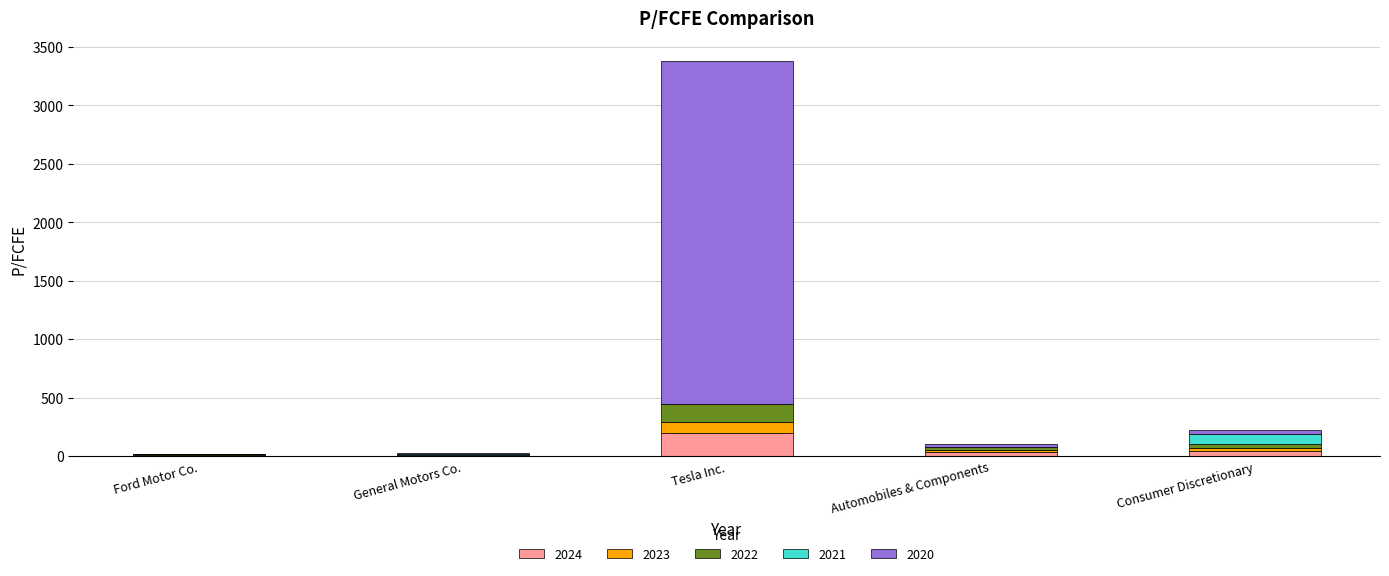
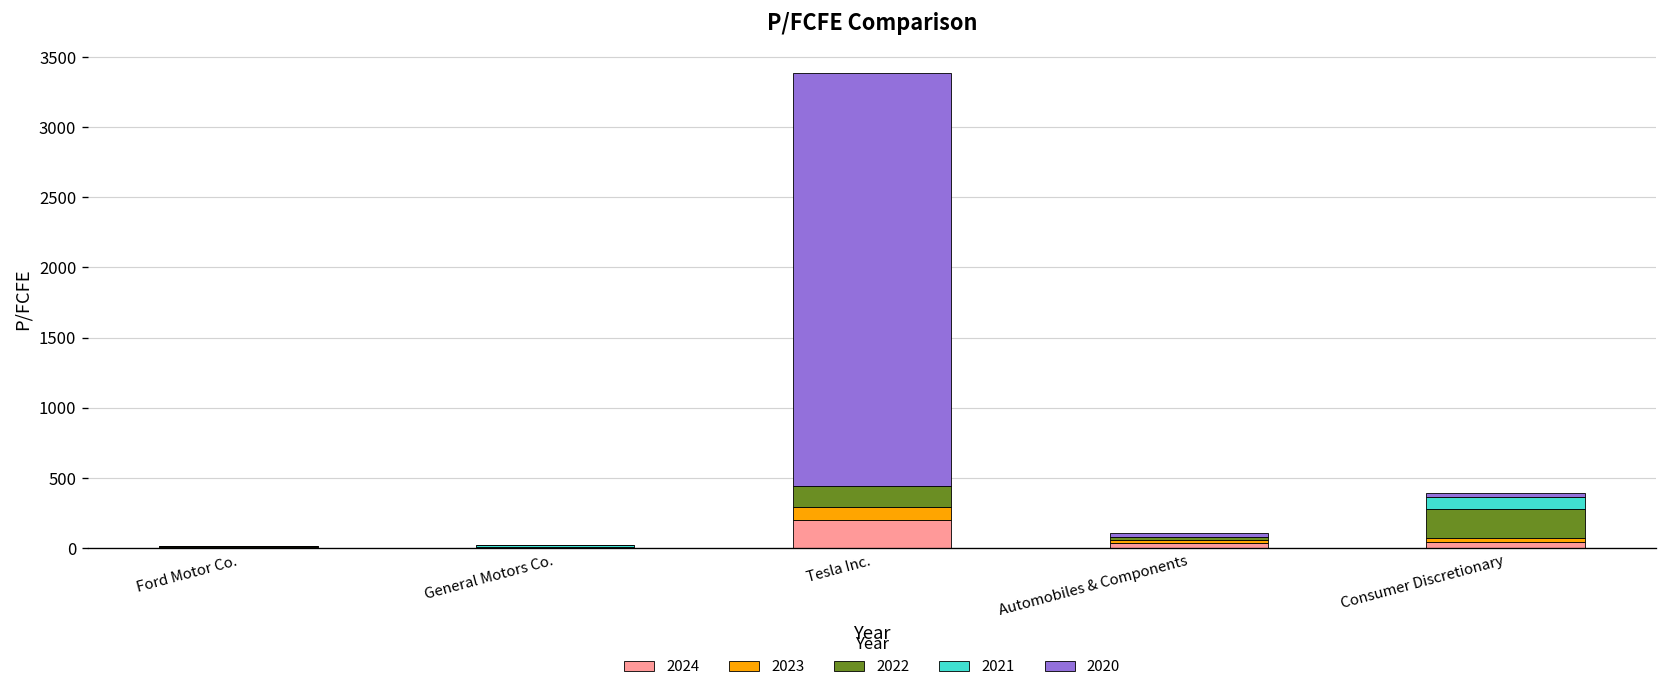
  {
    "2024": {
      "Tesla Inc.": 200,
      "Automobiles & Components": 30,
      "Consumer Discretionary": 40
    },
    "2023": {
      "Tesla Inc.": 90,
      "Consumer Discretionary": 30
    },
    "2022": {
      "Tesla Inc.": 150,
      "Automobiles & Components": 30,
-     "Consumer Discretionary": 40
+     "Consumer Discretionary": 210
    },
    "2021": {
      "Ford Motor Co.": 0,
      "Tesla Inc.": 0,
      "Automobiles & Components": 0,
      "Consumer Discretionary": 80
    },
    "2020": {
      "Tesla Inc.": 2940,
      "Automobiles & Components": 30,
      "Consumer Discretionary": 30
    }
  }
